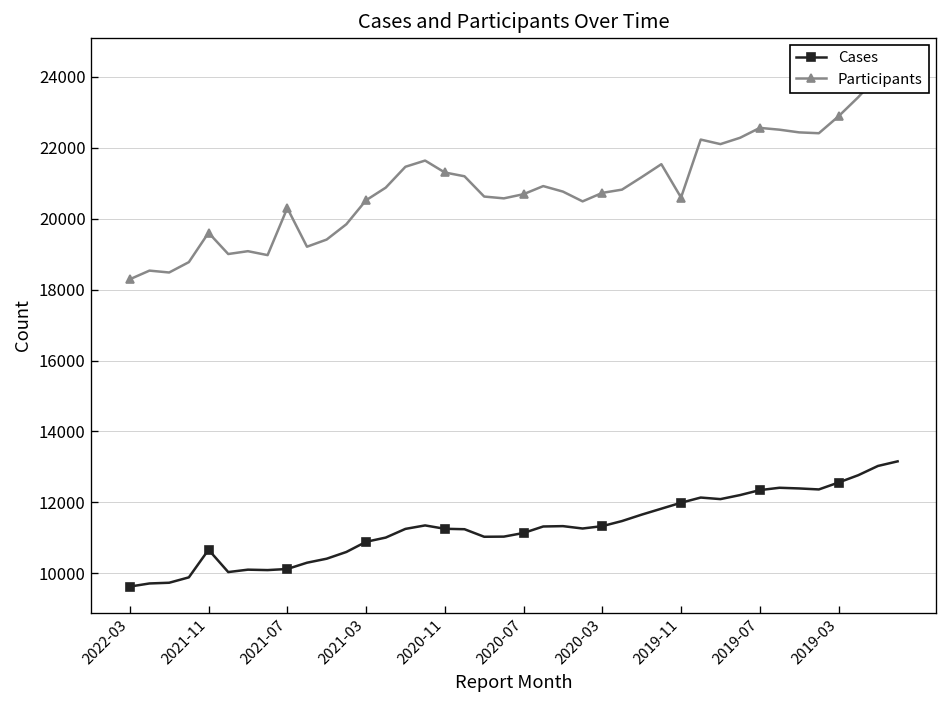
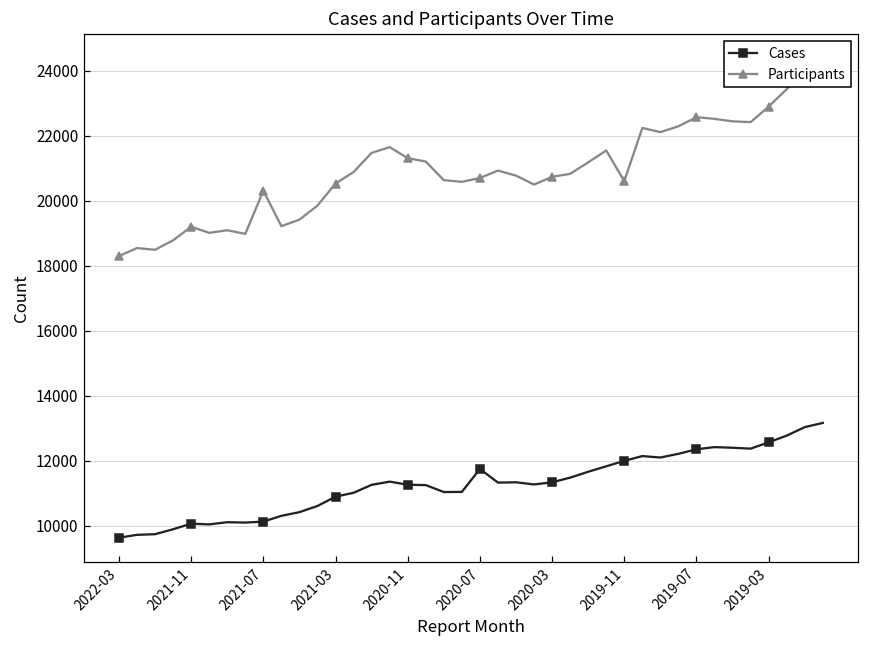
  {
    "Cases": {
      "2022-03": 9600,
-     "2021-11": 10700,
+     "2021-11": 10100,
      "2021-07": 10100,
      "2021-03": 10900,
      "2020-11": 11300,
-     "2020-07": 11100,
+     "2020-07": 11700,
      "2020-03": 11300,
      "2019-11": 12000,
      "2019-07": 12300,
      "2019-03": 12600
    },
    "Participants": {
      "2022-03": 18300,
-     "2021-11": 19600,
+     "2021-11": 19200,
      "2021-07": 20300,
      "2021-03": 20500,
      "2020-11": 21300,
      "2020-07": 20700,
      "2020-03": 20700,
      "2019-11": 20600,
      "2019-07": 22600,
      "2019-03": 22900
    }
  }
